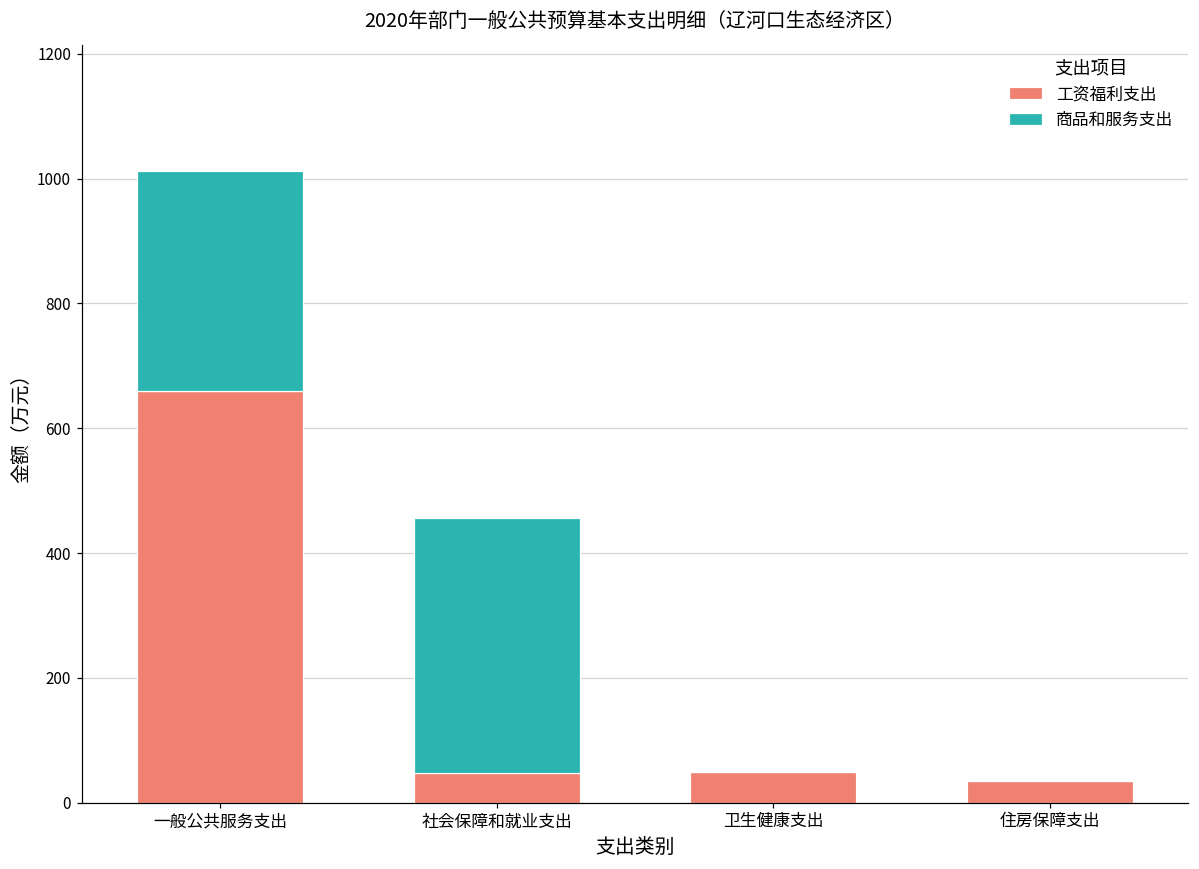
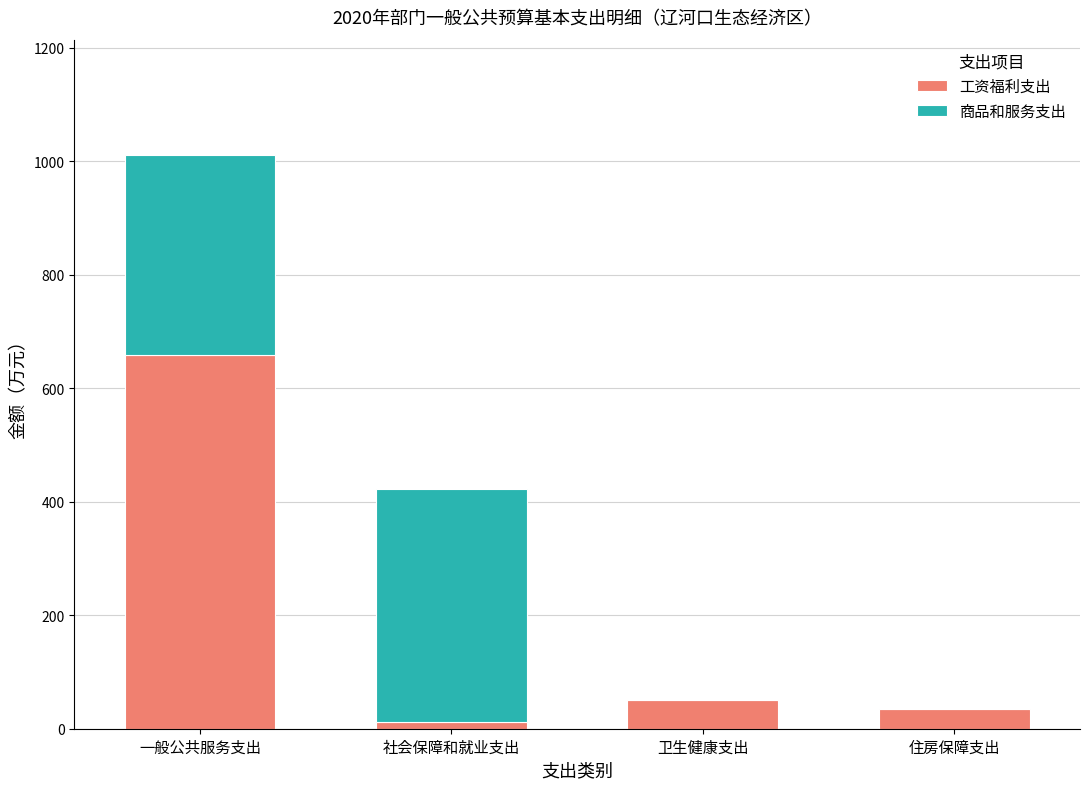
  {
    "工资福利支出": {
      "一般公共服务支出": 660,
-     "社会保障和就业支出": 50,
+     "社会保障和就业支出": 10,
      "卫生健康支出": 50,
      "住房保障支出": 40
    },
    "商品和服务支出": {
      "一般公共服务支出": 350,
      "社会保障和就业支出": 410,
      "卫生健康支出": 0,
      "住房保障支出": 0
    }
  }
